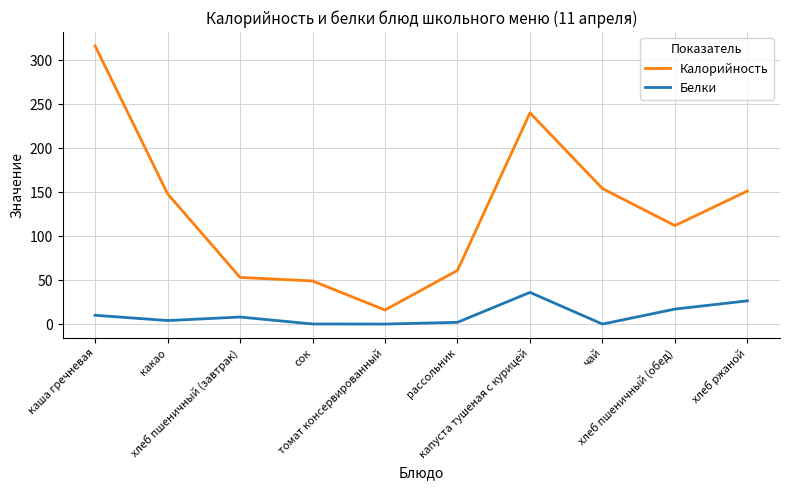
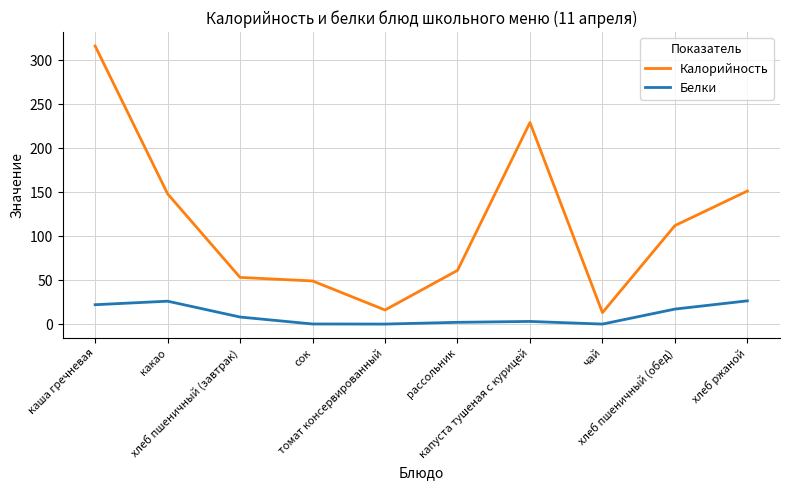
  {
    "Калорийность": {
      "каша гречневая": 320,
      "какао": 150,
      "хлеб пшеничный (завтрак)": 50,
      "сок": 50,
      "томат консервированный": 20,
      "рассольник": 60,
-     "капуста тушеная с курицей": 240,
-     "чай": 150,
+     "капуста тушеная с курицей": 230,
+     "чай": 10,
      "хлеб пшеничный (обед)": 110,
      "хлеб ржаной": 150
    },
    "Белки": {
-     "каша гречневая": 10,
-     "какао": 0,
+     "каша гречневая": 20,
+     "какао": 30,
      "хлеб пшеничный (завтрак)": 10,
      "сок": 0,
      "томат консервированный": 0,
      "рассольник": 0,
-     "капуста тушеная с курицей": 40,
+     "капуста тушеная с курицей": 0,
      "чай": 0,
      "хлеб пшеничный (обед)": 20,
      "хлеб ржаной": 30
    }
  }
